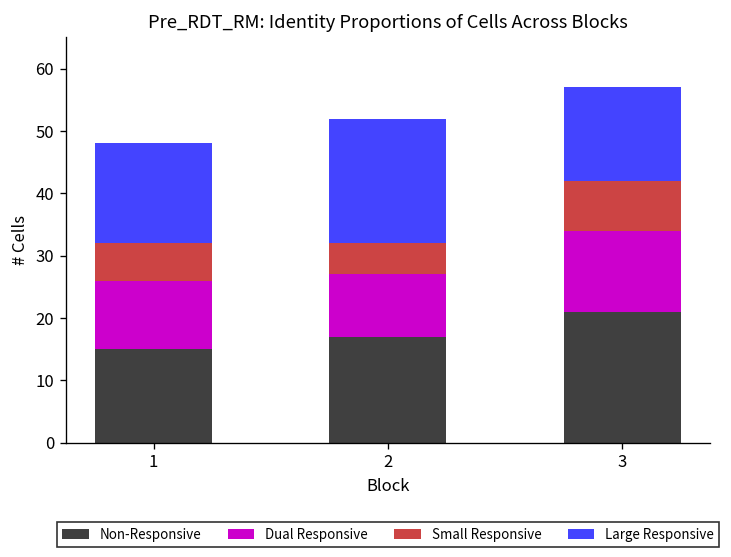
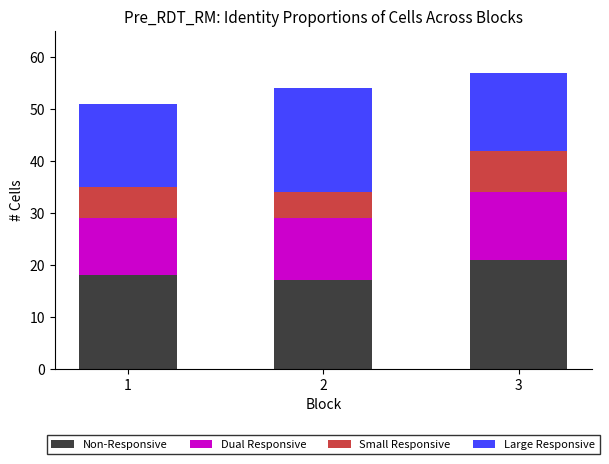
  {
    "Non-Responsive": {
-     "1": 15,
+     "1": 18,
      "2": 17,
      "3": 21
    },
    "Dual Responsive": {
      "1": 11,
-     "2": 10,
+     "2": 12,
      "3": 13
    },
    "Small Responsive": {
      "1": 6,
      "2": 5,
      "3": 8
    },
    "Large Responsive": {
      "1": 16,
      "2": 20,
      "3": 15
    }
  }
